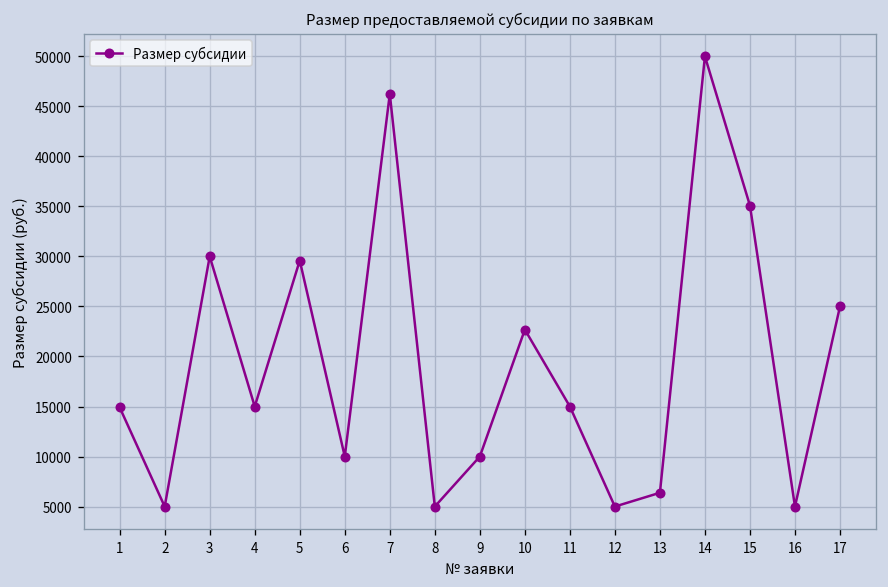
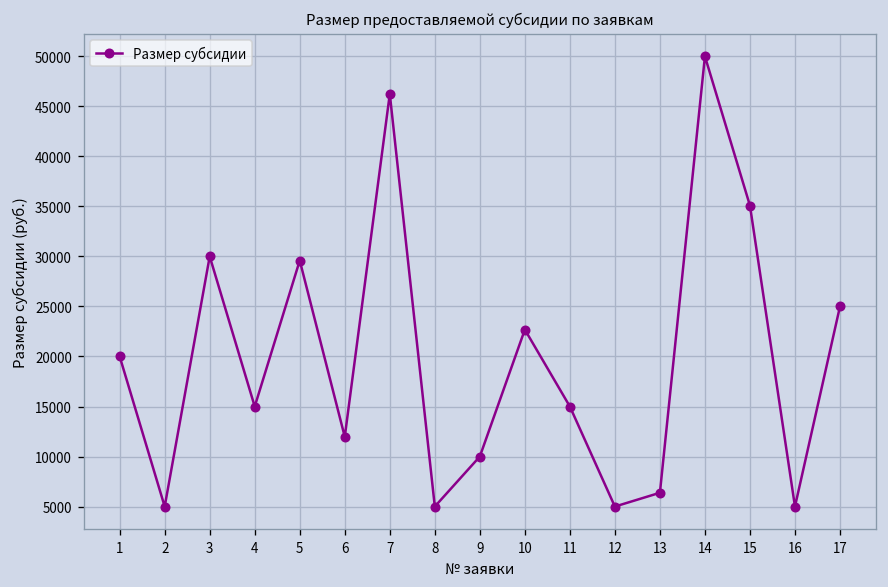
  {
-   "1": 15000,
+   "1": 20000,
    "2": 5000,
    "3": 30000,
    "4": 15000,
    "5": 30000,
-   "6": 10000,
+   "6": 12000,
    "7": 46000,
    "8": 5000,
    "9": 10000,
    "10": 23000,
    "11": 15000,
    "12": 5000,
    "13": 6000,
    "14": 50000,
    "15": 35000,
    "16": 5000,
    "17": 25000
  }
